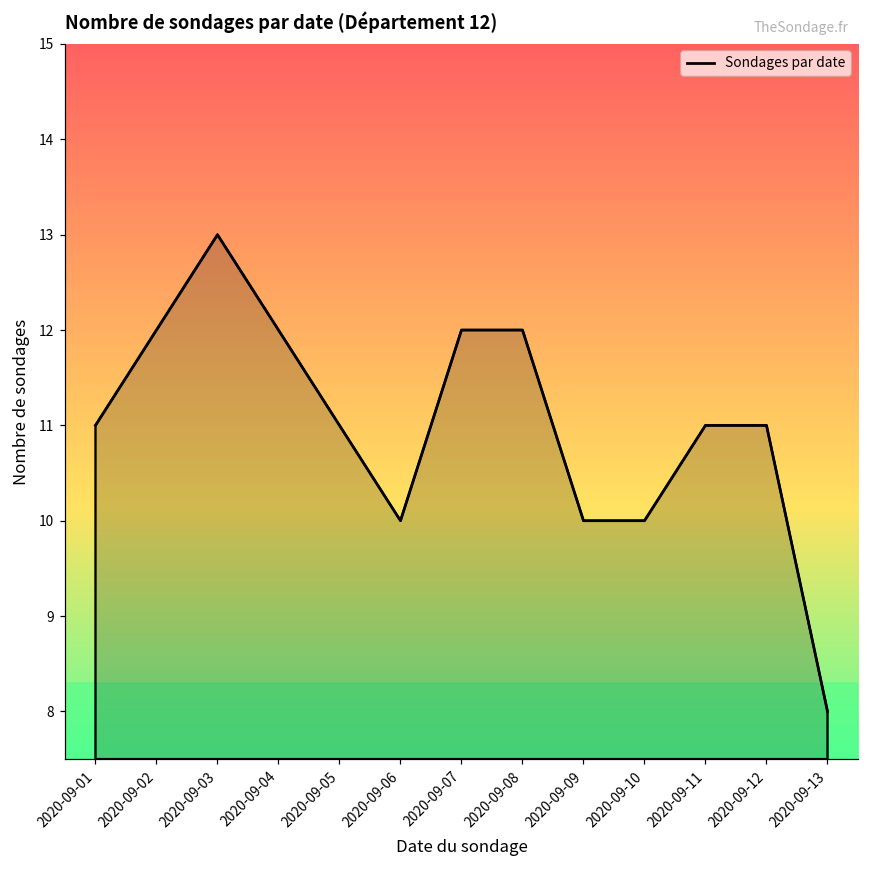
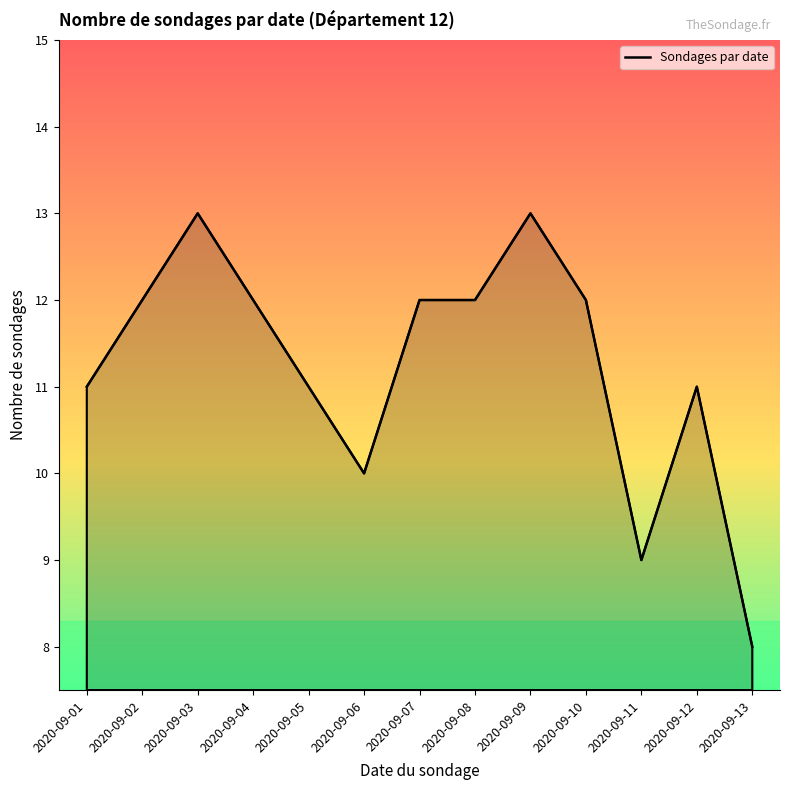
  {
    "2020-09-01": 11,
    "2020-09-02": 12,
    "2020-09-03": 13,
    "2020-09-04": 12,
    "2020-09-05": 11,
    "2020-09-06": 10,
    "2020-09-07": 12,
    "2020-09-08": 12,
-   "2020-09-09": 10,
-   "2020-09-10": 10,
-   "2020-09-11": 11,
+   "2020-09-09": 13,
+   "2020-09-10": 12,
+   "2020-09-11": 9,
    "2020-09-12": 11
  }
